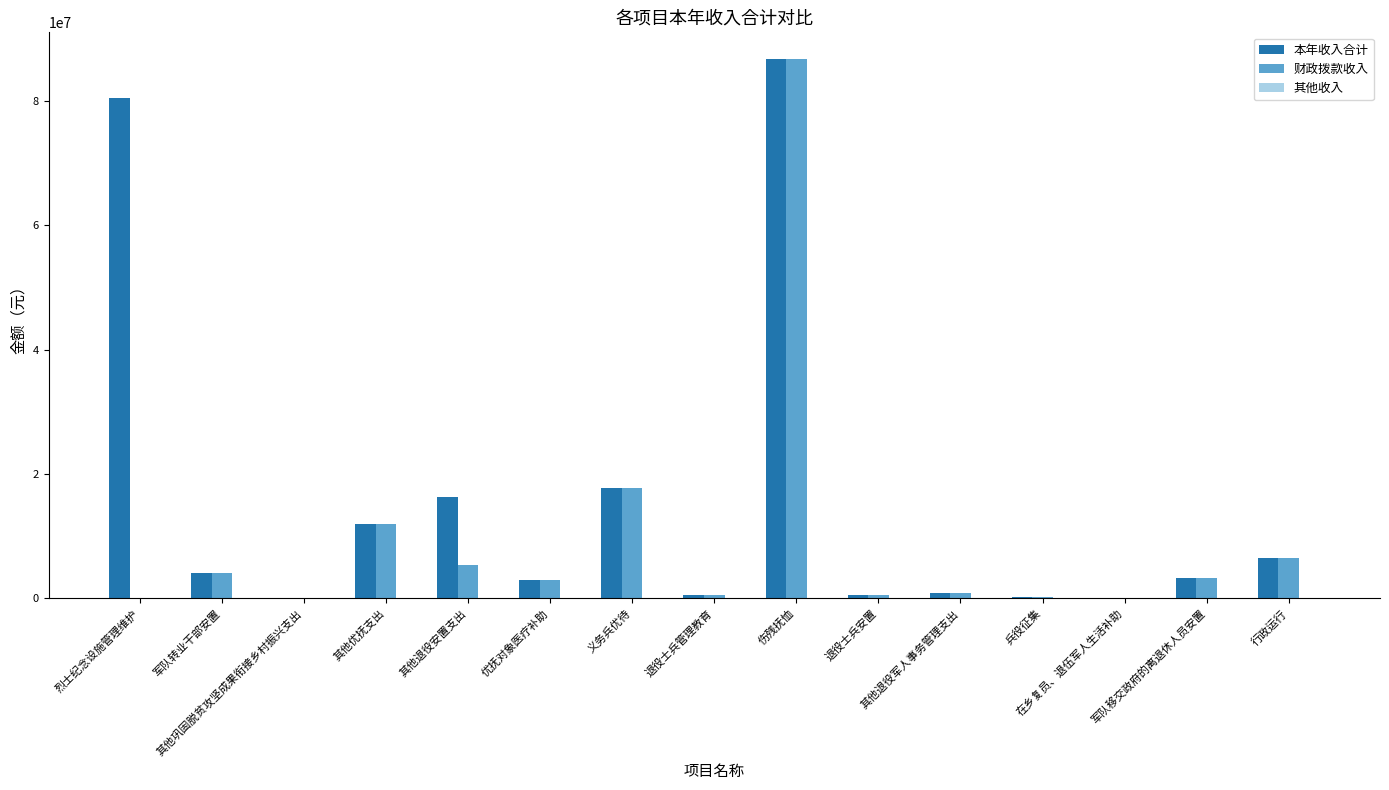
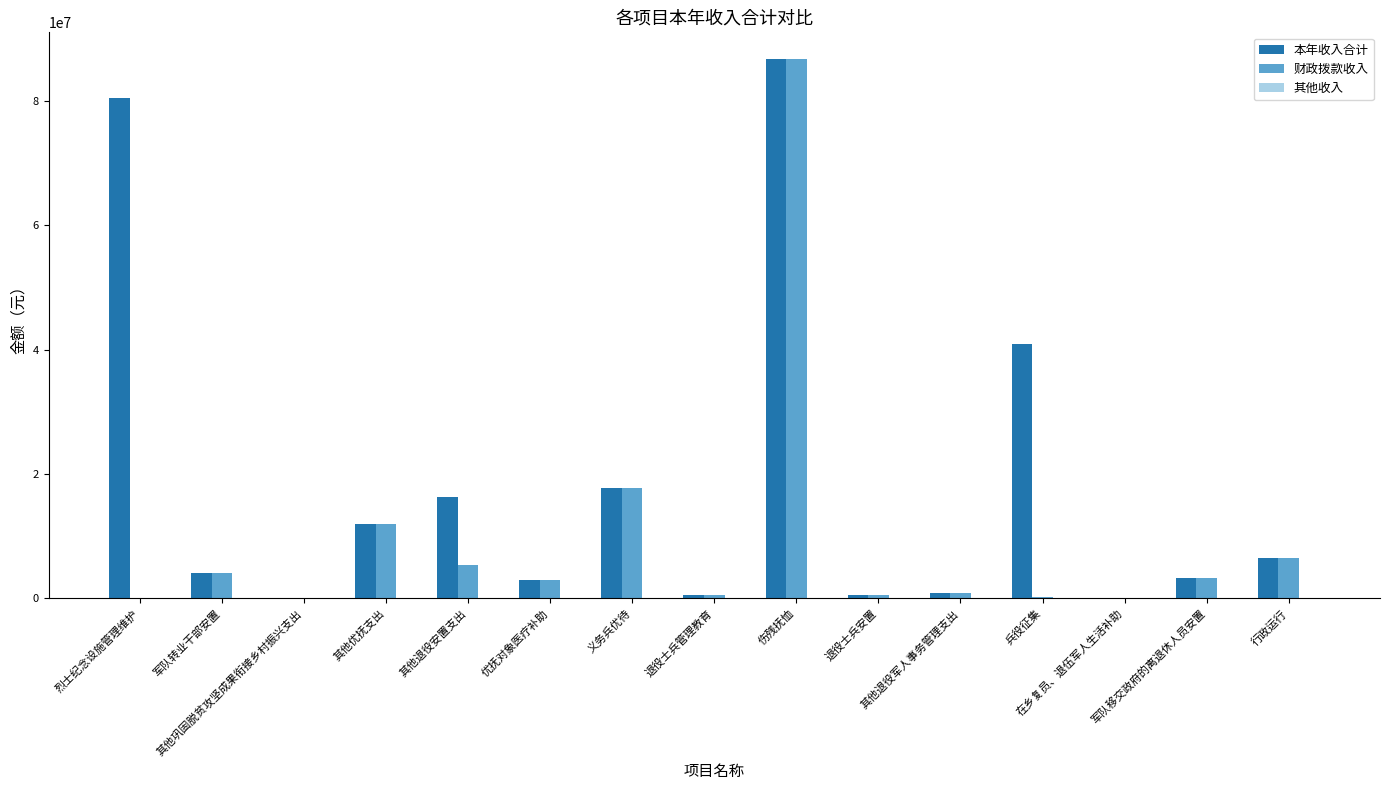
  {
    "本年收入合计": {
      "烈士纪念设施管理维护": 80000000,
      "军队转业干部安置": 4000000,
      "其他优抚支出": 12000000,
      "其他退役安置支出": 16000000,
      "优抚对象医疗补助": 3000000,
      "义务兵优待": 18000000,
      "退役士兵管理教育": 1000000,
      "伤残抚恤": 87000000,
      "退役士兵安置": 0,
      "其他退役军人事务管理支出": 1000000,
-     "兵役征集": 0,
+     "兵役征集": 41000000,
      "军队移交政府的离退休人员安置": 3000000,
      "行政运行": 7000000
    },
    "财政拨款收入": {
      "军队转业干部安置": 4000000,
      "其他优抚支出": 12000000,
      "其他退役安置支出": 5000000,
      "优抚对象医疗补助": 3000000,
      "义务兵优待": 18000000,
      "退役士兵管理教育": 1000000,
      "伤残抚恤": 87000000,
      "退役士兵安置": 0,
      "其他退役军人事务管理支出": 1000000,
      "军队移交政府的离退休人员安置": 3000000,
      "行政运行": 7000000
    },
    "其他收入": {
      "烈士纪念设施管理维护": 0,
      "军队转业干部安置": 0,
      "其他巩固脱贫攻坚成果衔接乡村振兴支出": 0,
      "其他优抚支出": 0,
      "优抚对象医疗补助": 0,
      "义务兵优待": 0,
      "退役士兵管理教育": 0,
      "伤残抚恤": 0,
      "退役士兵安置": 0,
      "兵役征集": 0,
      "在乡复员、退伍军人生活补助": 0,
      "军队移交政府的离退休人员安置": 0,
      "行政运行": 0
    }
  }
